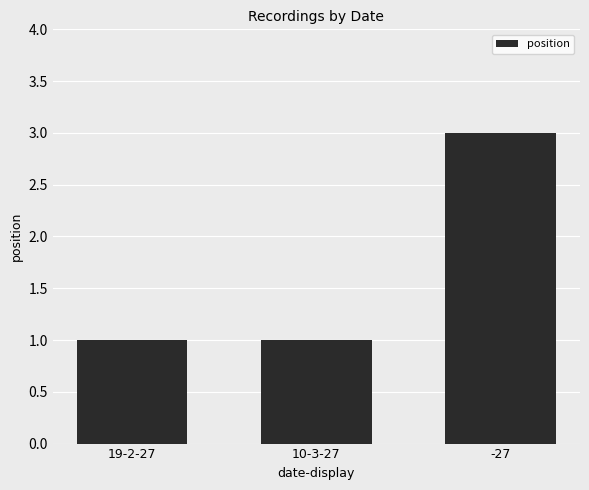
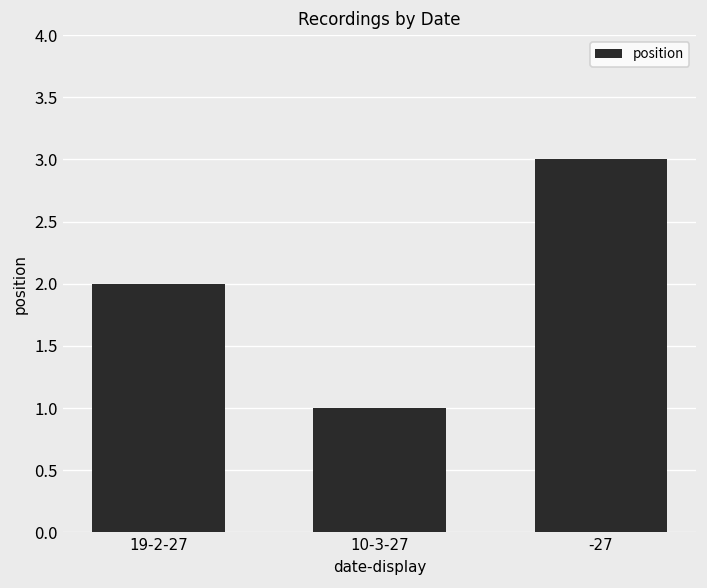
  {
-   "19-2-27": 1,
+   "19-2-27": 2,
    "10-3-27": 1,
    "-27": 3
  }
